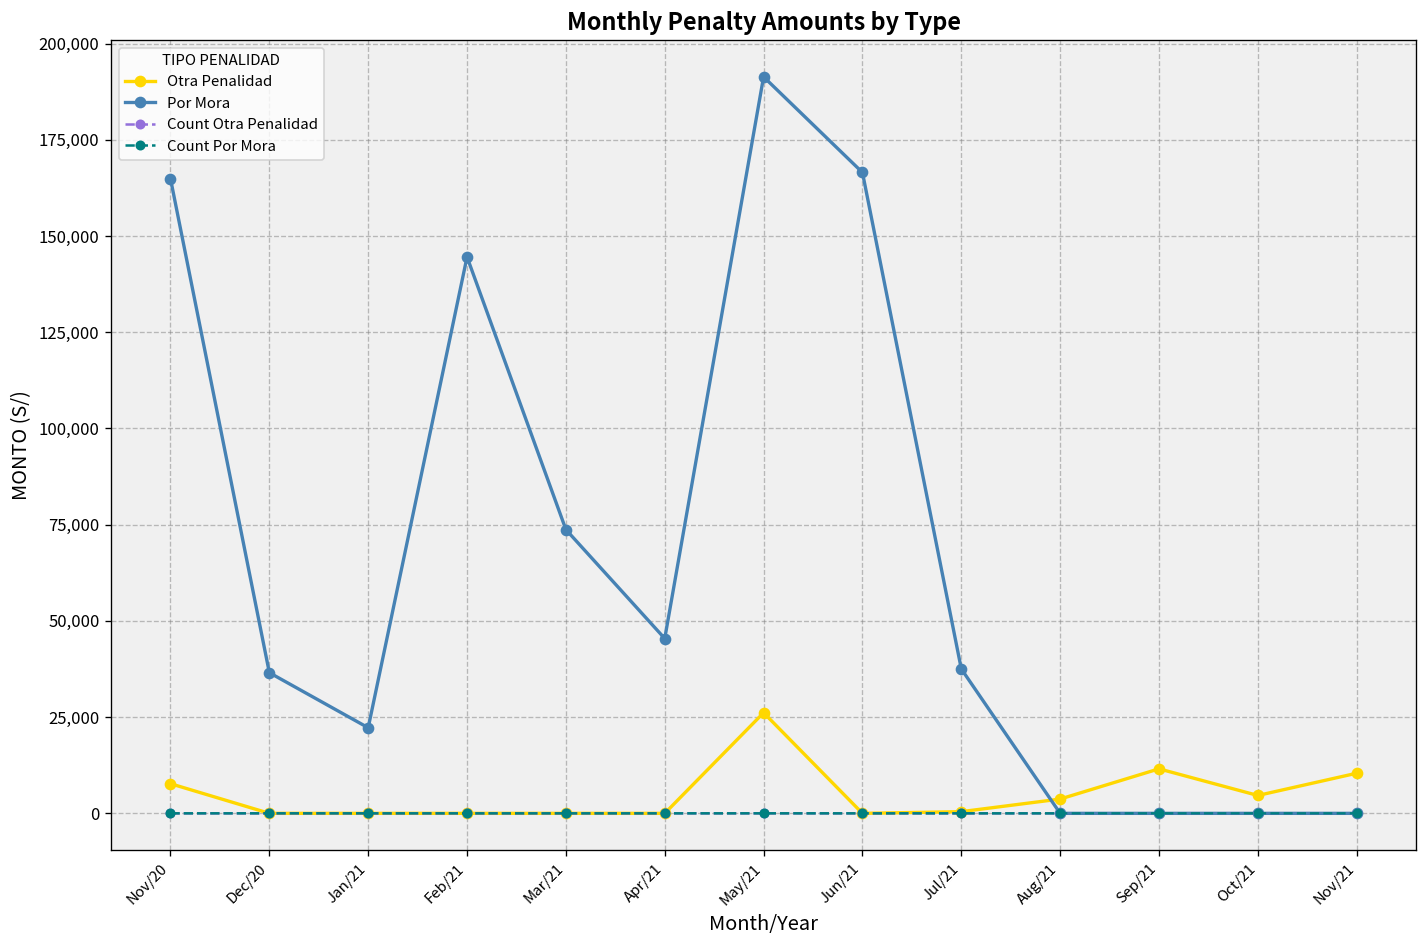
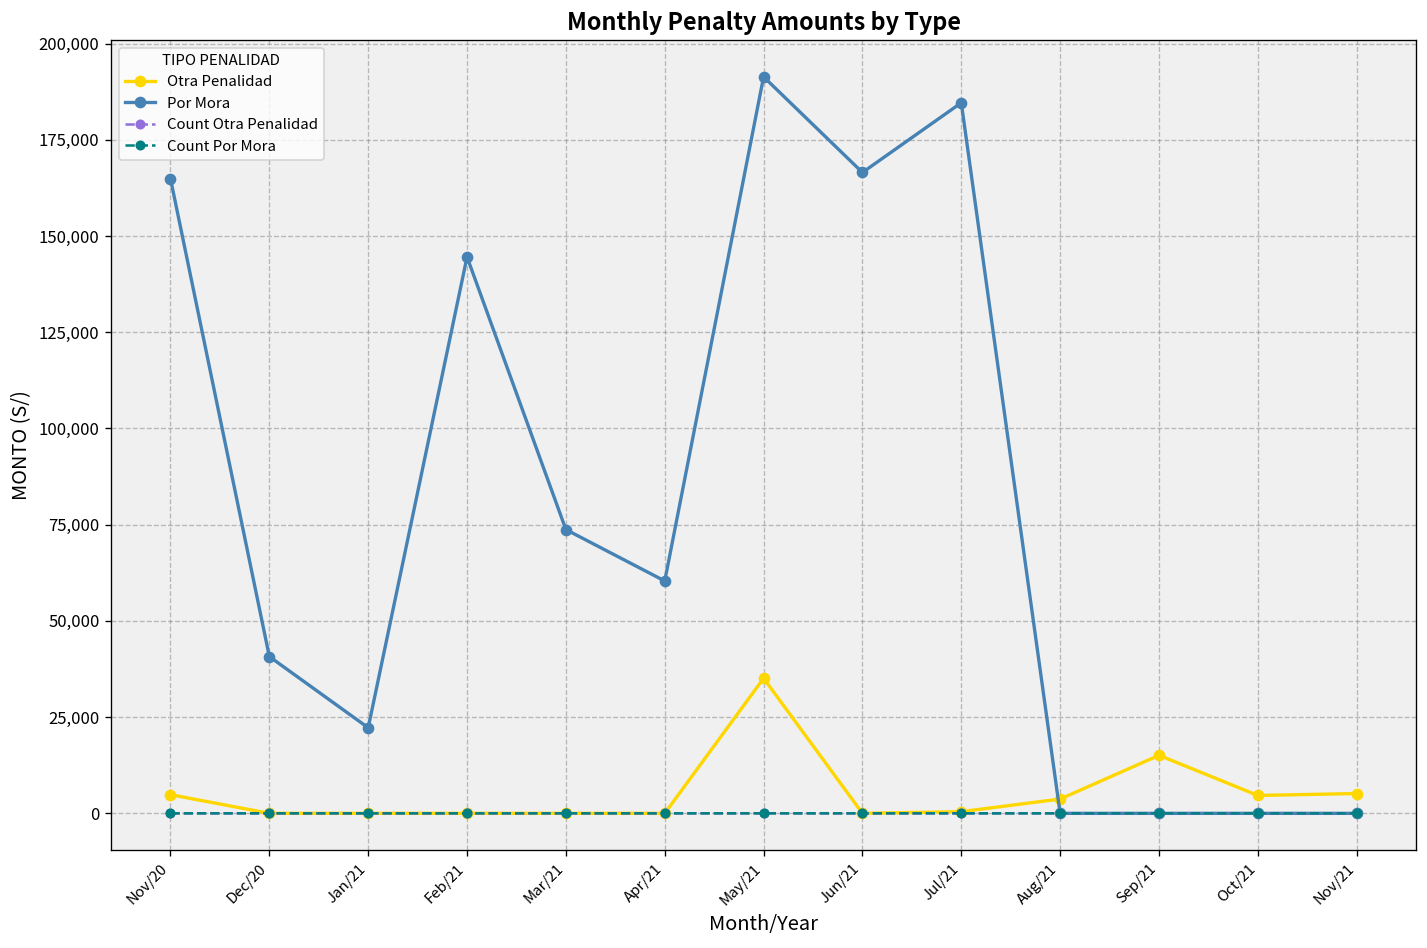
  {
    "Otra Penalidad": {
-     "Nov/20": "8,000",
-     "May/21": "26,000",
+     "Nov/20": "5,000",
+     "May/21": "35,000",
      "Aug/21": "4,000",
-     "Sep/21": "12,000",
+     "Sep/21": "15,000",
      "Oct/21": "5,000",
-     "Nov/21": "10,000"
+     "Nov/21": "5,000"
    },
    "Por Mora": {
      "Nov/20": "165,000",
-     "Dec/20": "37,000",
+     "Dec/20": "41,000",
      "Jan/21": "22,000",
      "Feb/21": "145,000",
      "Mar/21": "74,000",
-     "Apr/21": "45,000",
+     "Apr/21": "60,000",
      "May/21": "191,000",
      "Jun/21": "167,000",
-     "Jul/21": "38,000"
+     "Jul/21": "185,000"
    },
    "Count Por Mora": {
      "Nov/20": "0",
      "May/21": "0"
    }
  }
